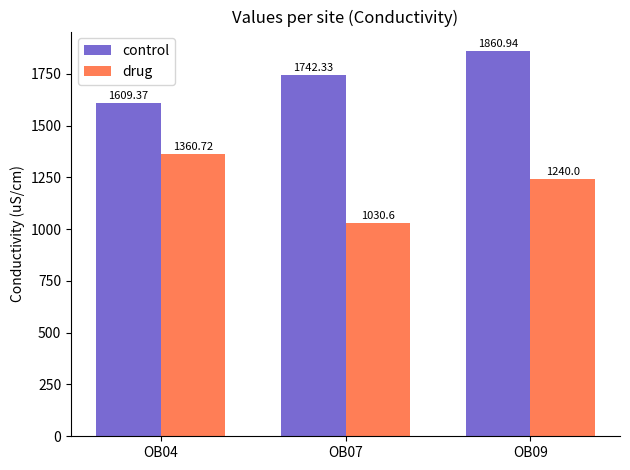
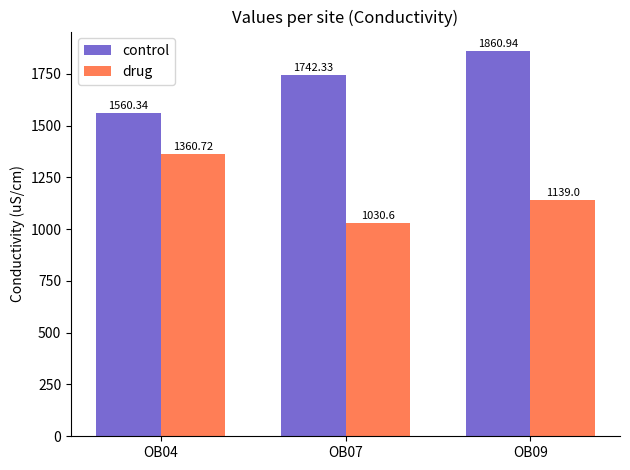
  {
    "control": {
-     "OB04": 1609.37,
+     "OB04": 1560.34,
      "OB07": 1742.33,
      "OB09": 1860.94
    },
    "drug": {
      "OB04": 1360.72,
      "OB07": 1030.6,
-     "OB09": 1240.0
+     "OB09": 1139.0
    }
  }
